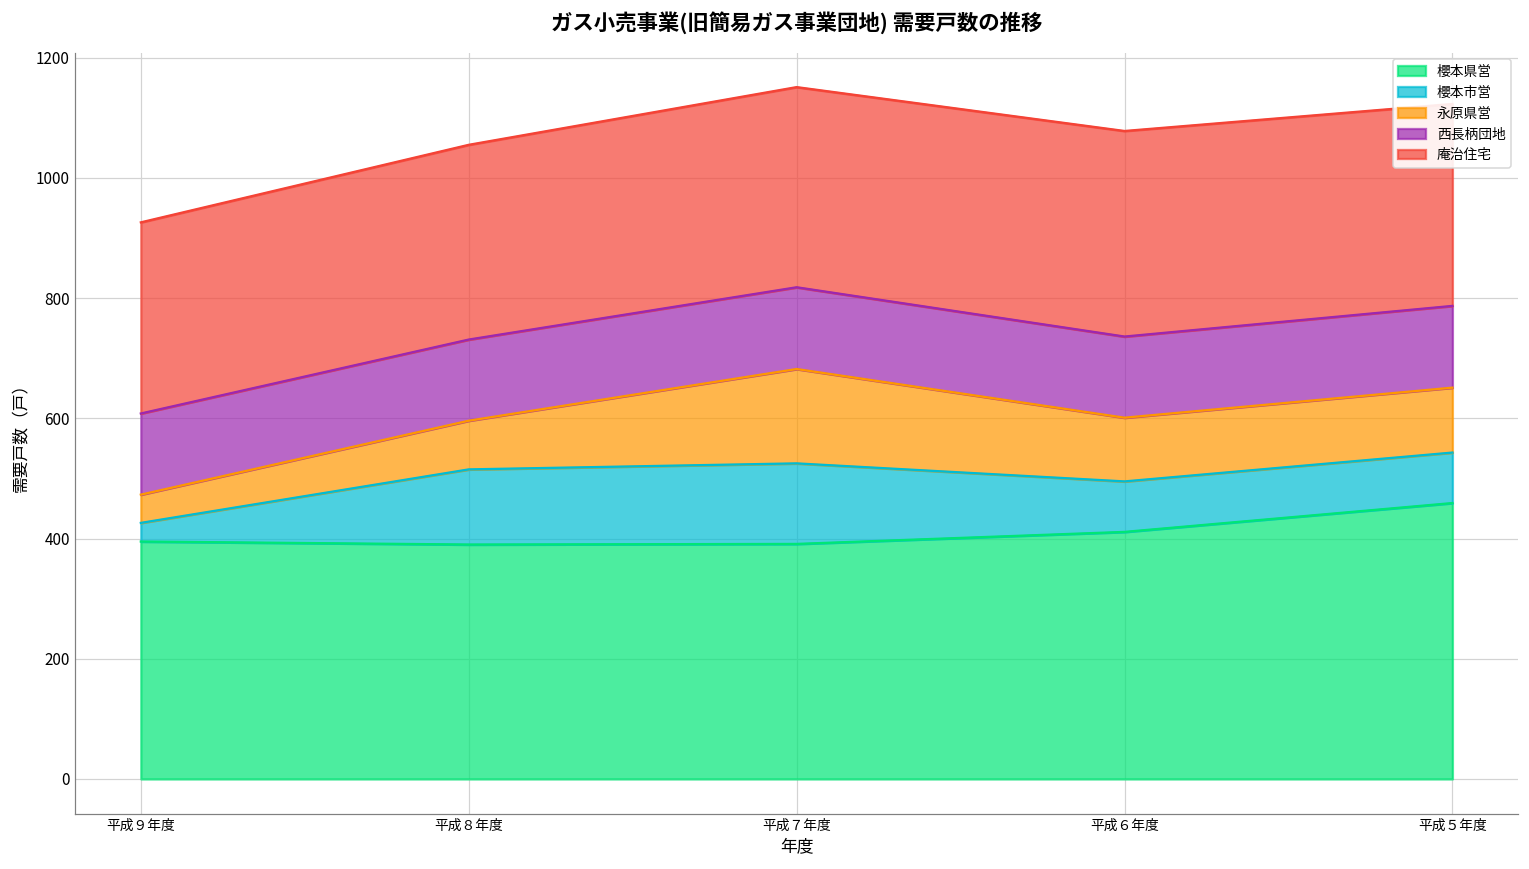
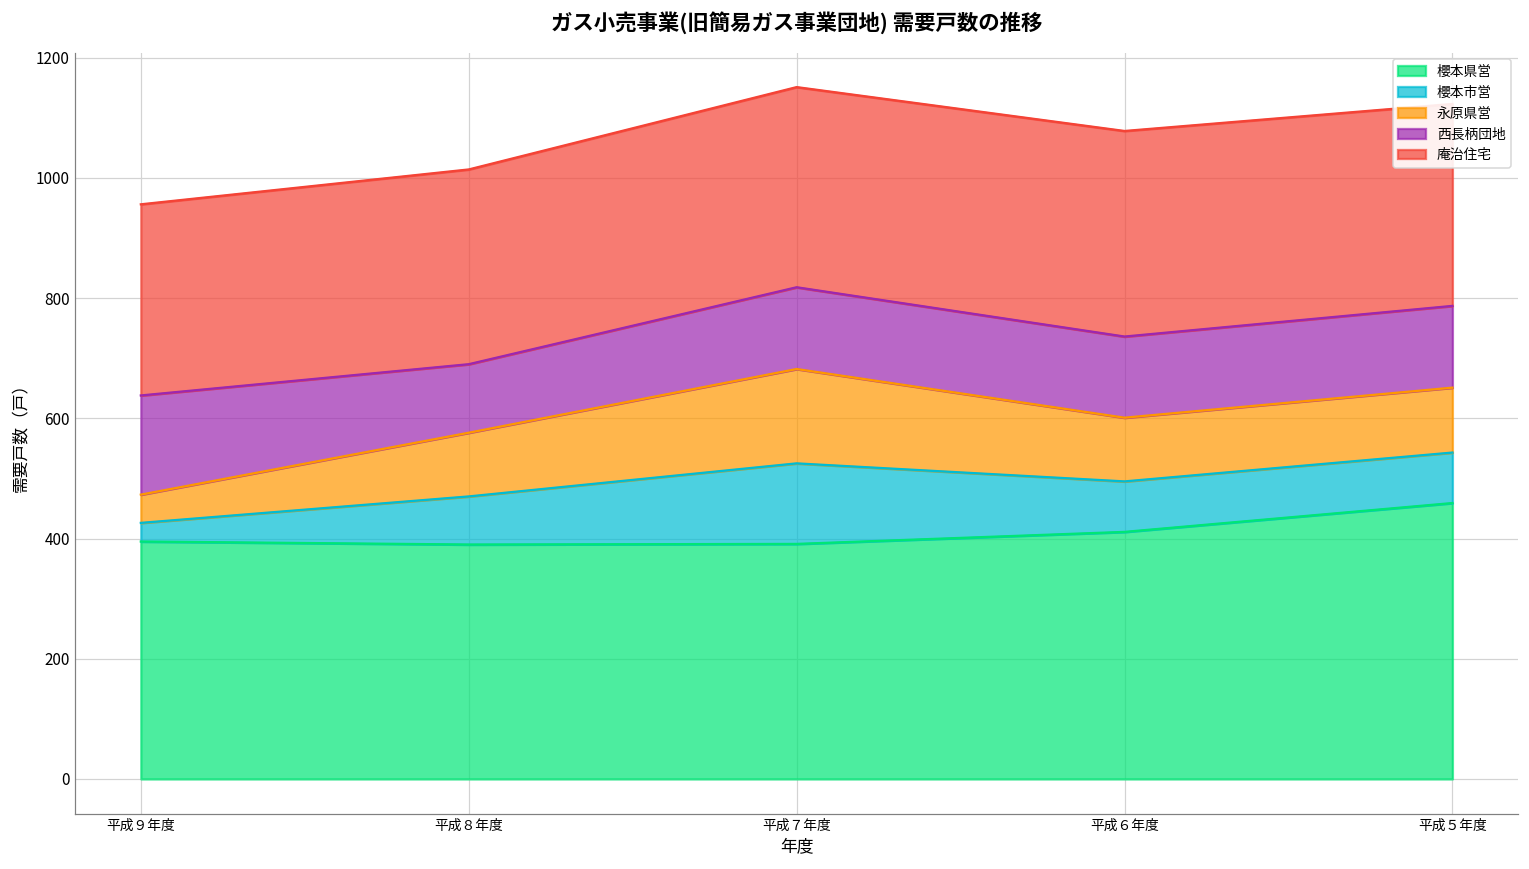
  {
    "櫻本県営": {
      "平成９年度": 400,
      "平成８年度": 390,
      "平成７年度": 390,
      "平成６年度": 410,
      "平成５年度": 460
    },
    "櫻本市営": {
      "平成９年度": 30,
-     "平成８年度": 130,
+     "平成８年度": 80,
      "平成７年度": 130,
      "平成６年度": 80,
      "平成５年度": 80
    },
    "永原県営": {
      "平成９年度": 50,
-     "平成８年度": 80,
+     "平成８年度": 110,
      "平成７年度": 160,
      "平成６年度": 110,
      "平成５年度": 110
    },
    "西長柄団地": {
-     "平成９年度": 140,
-     "平成８年度": 140,
+     "平成９年度": 170,
+     "平成８年度": 110,
      "平成７年度": 140,
      "平成６年度": 140,
      "平成５年度": 140
    },
    "庵治住宅": {
      "平成９年度": 320,
      "平成８年度": 320,
      "平成７年度": 330,
      "平成６年度": 340
    }
  }
